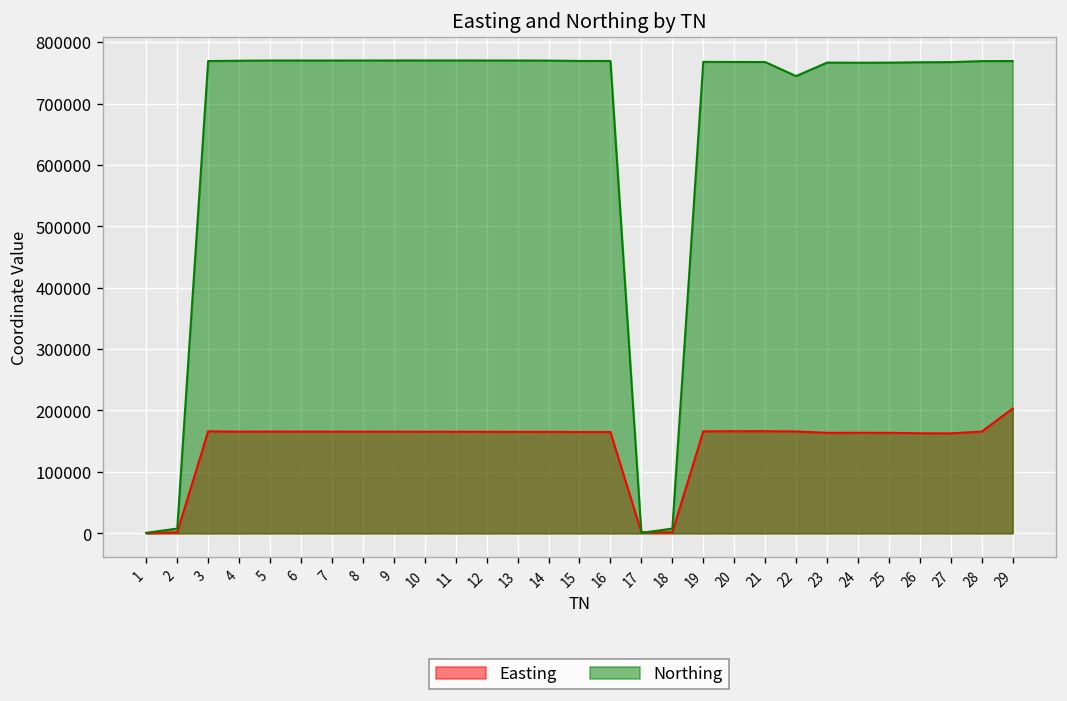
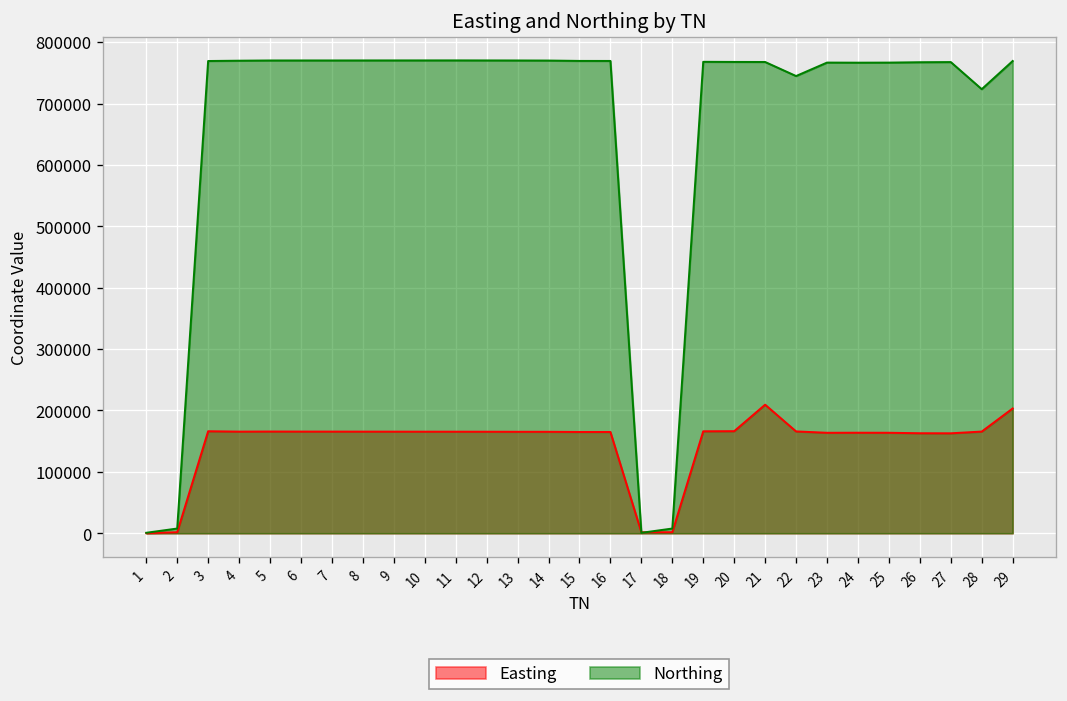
  {
    "Easting": {
      "2": 0,
      "3": 170000,
      "4": 170000,
      "5": 170000,
      "6": 170000,
      "7": 170000,
      "8": 170000,
      "9": 170000,
      "10": 170000,
      "11": 170000,
      "12": 170000,
      "13": 170000,
      "14": 170000,
      "15": 160000,
      "16": 160000,
      "18": 0,
      "19": 170000,
      "20": 170000,
-     "21": 170000,
+     "21": 210000,
      "22": 170000,
      "23": 160000,
      "24": 160000,
      "25": 160000,
      "26": 160000,
      "27": 160000,
      "28": 170000,
      "29": 200000
    },
    "Northing": {
      "2": 10000,
      "3": 770000,
      "4": 770000,
      "5": 770000,
      "6": 770000,
      "7": 770000,
      "8": 770000,
      "9": 770000,
      "10": 770000,
      "11": 770000,
      "12": 770000,
      "13": 770000,
      "14": 770000,
      "15": 770000,
      "16": 770000,
      "18": 10000,
      "19": 770000,
      "20": 770000,
      "21": 770000,
      "22": 740000,
      "23": 770000,
      "24": 770000,
      "25": 770000,
      "26": 770000,
      "27": 770000,
-     "28": 770000,
+     "28": 720000,
      "29": 770000
    }
  }
